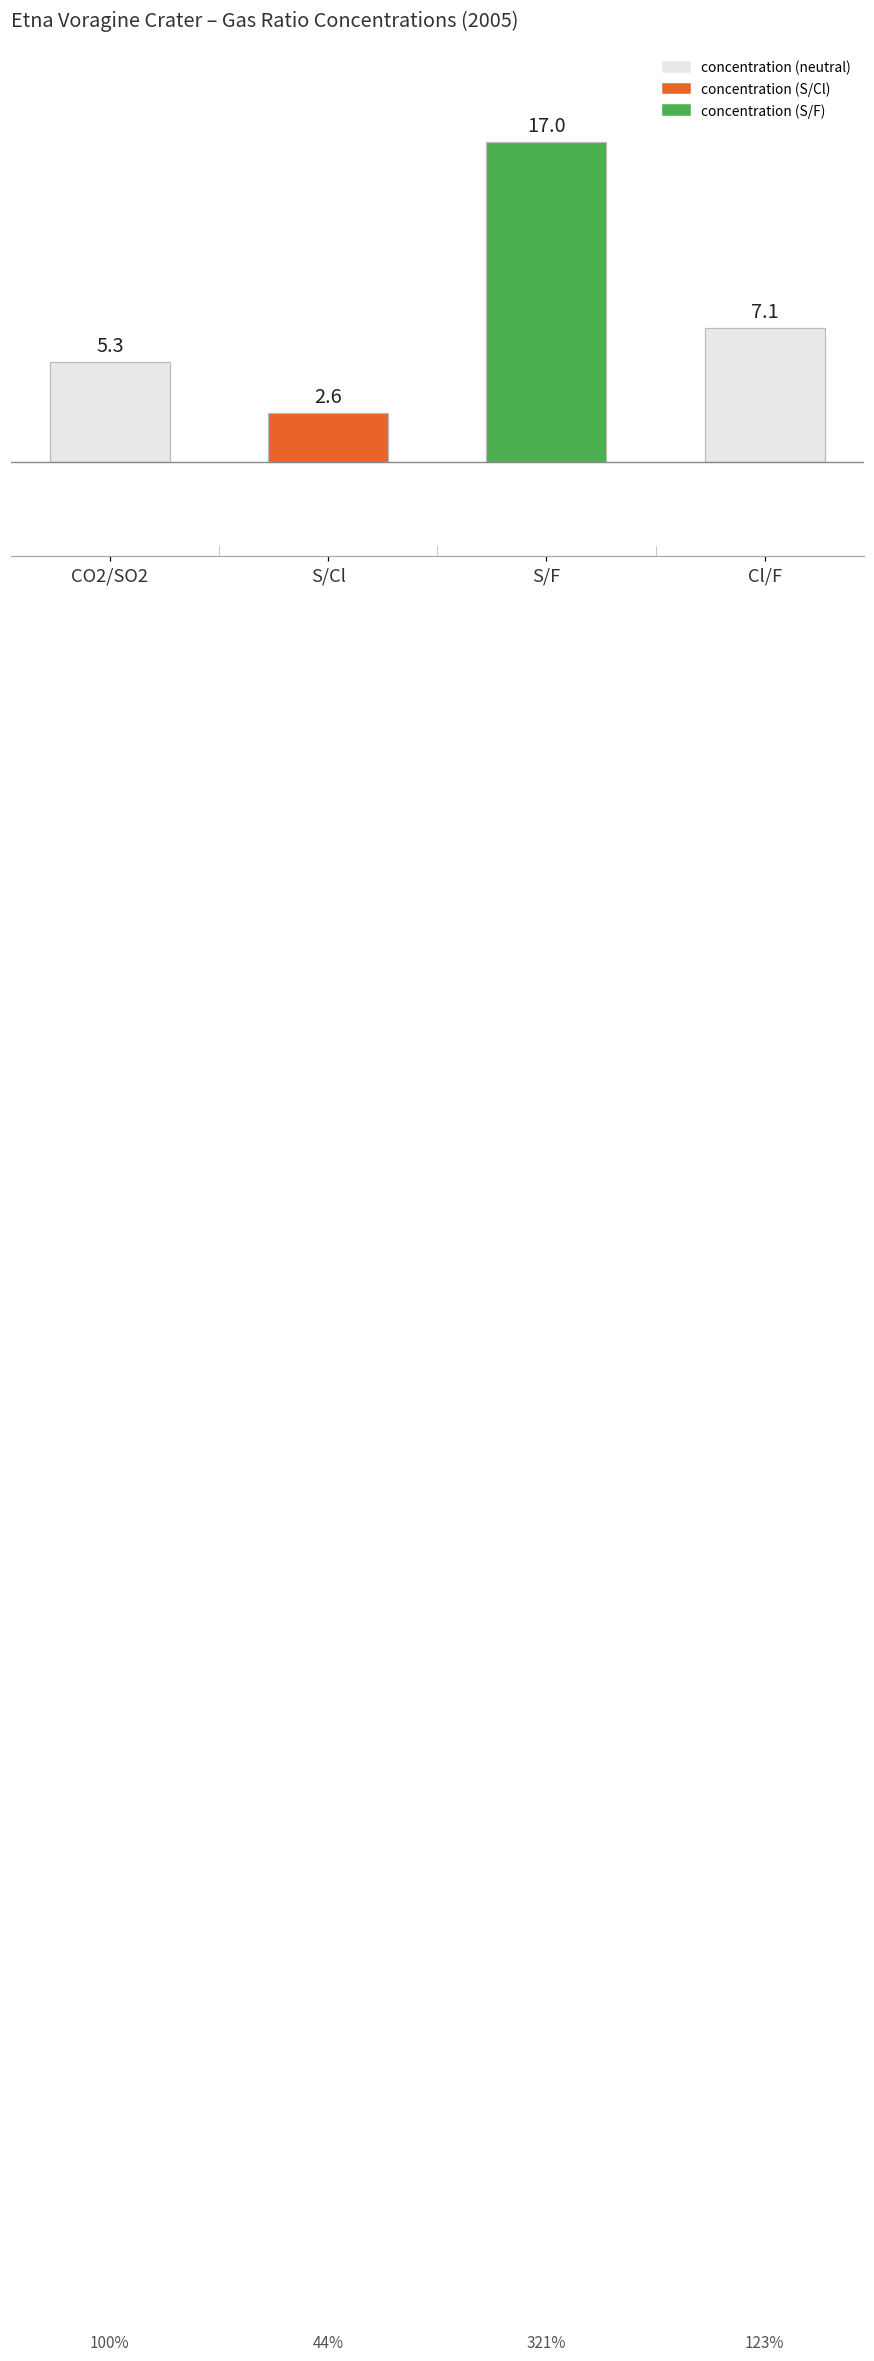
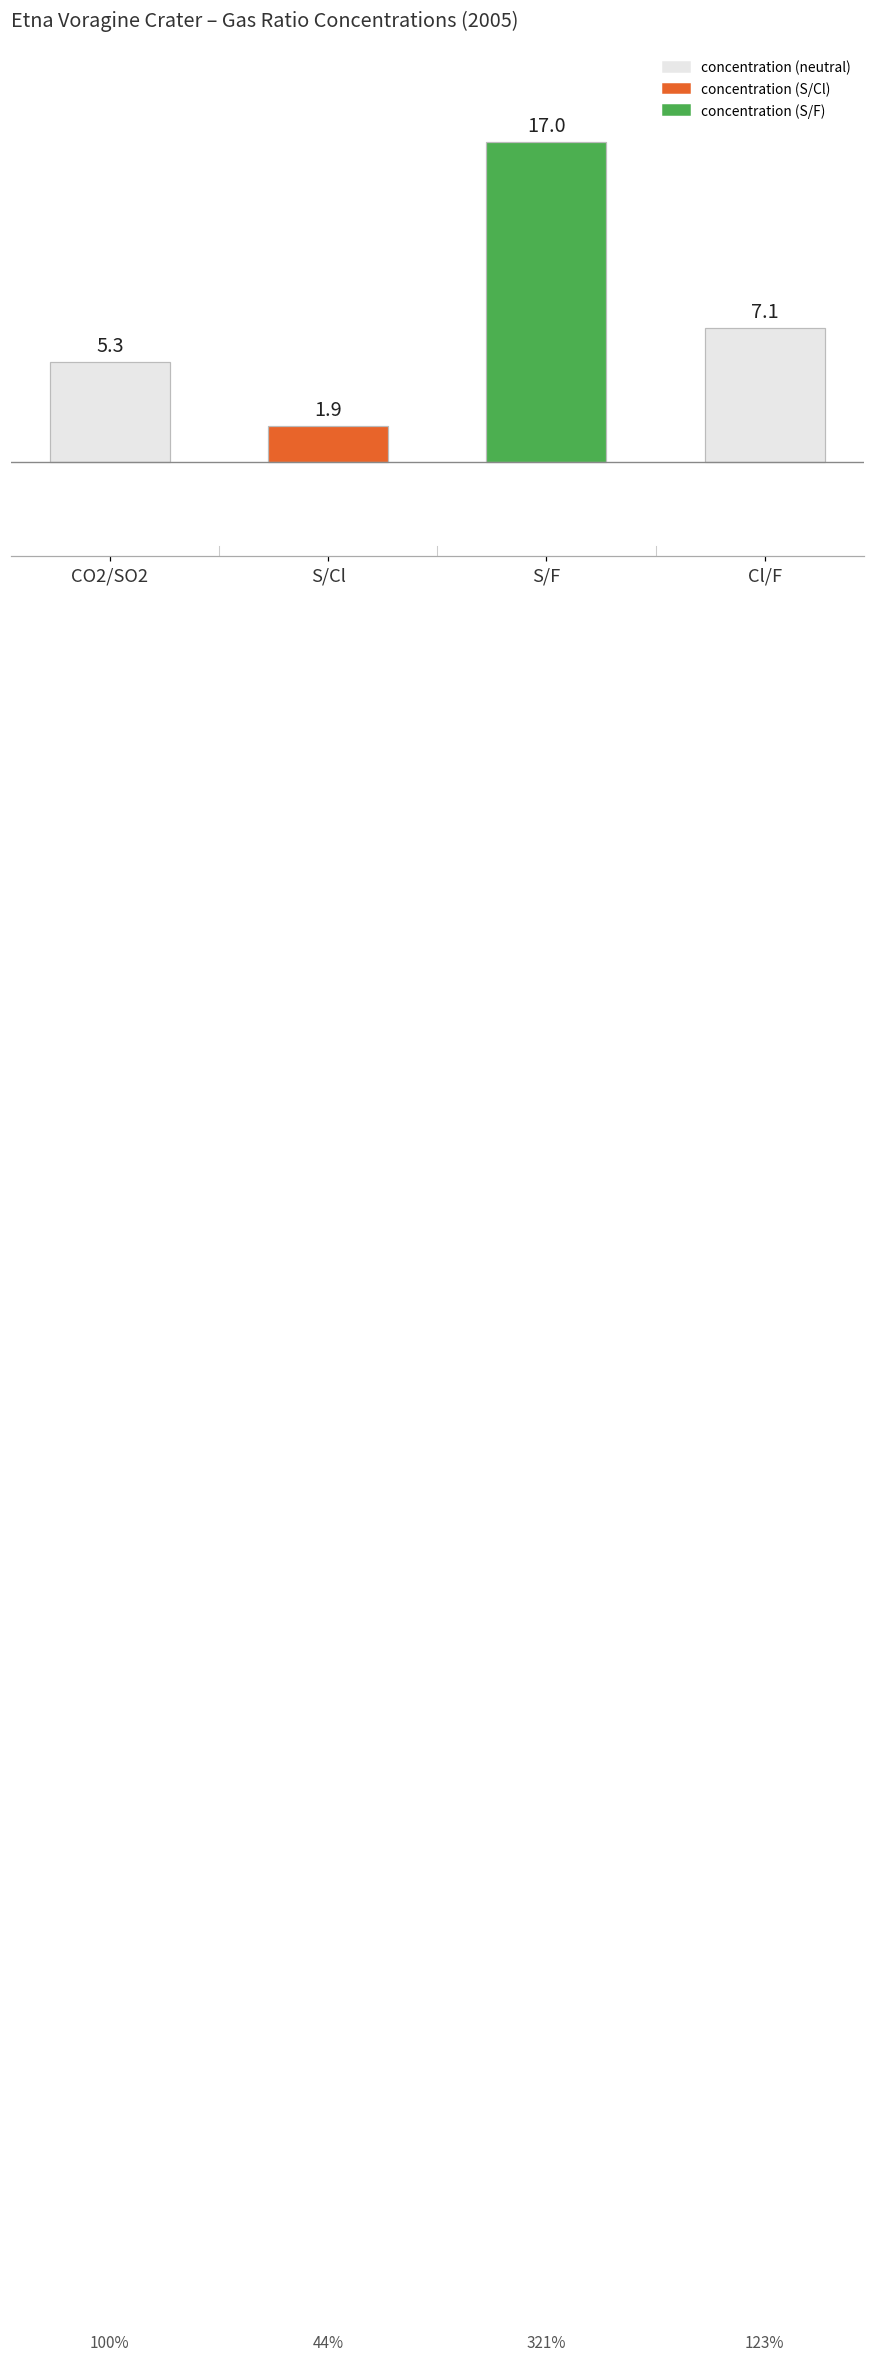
  {
    "CO2/SO2": 5.3,
-   "S/Cl": 2.6,
+   "S/Cl": 1.9,
    "S/F": 17.0,
    "Cl/F": 7.1
  }
